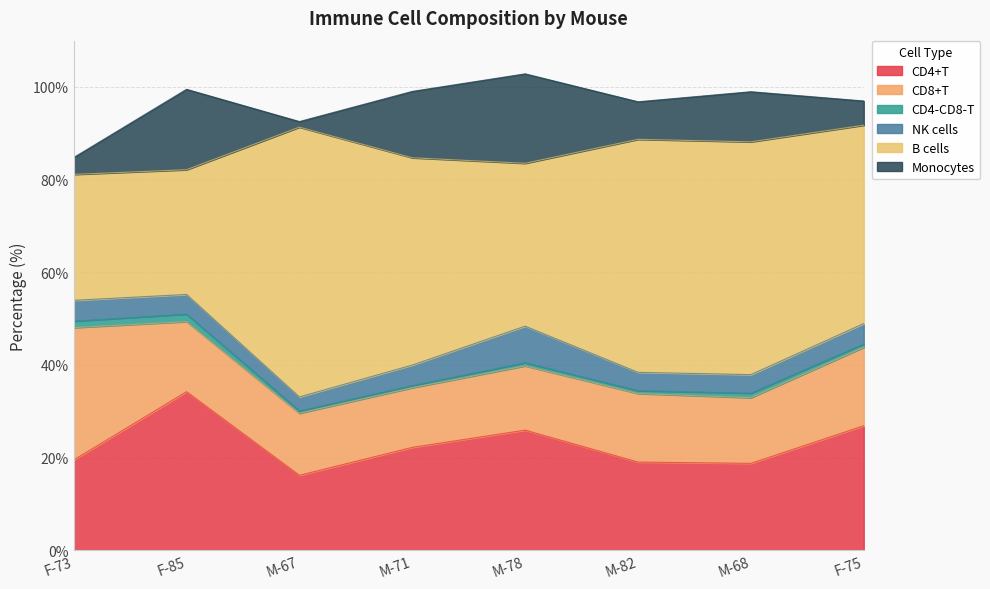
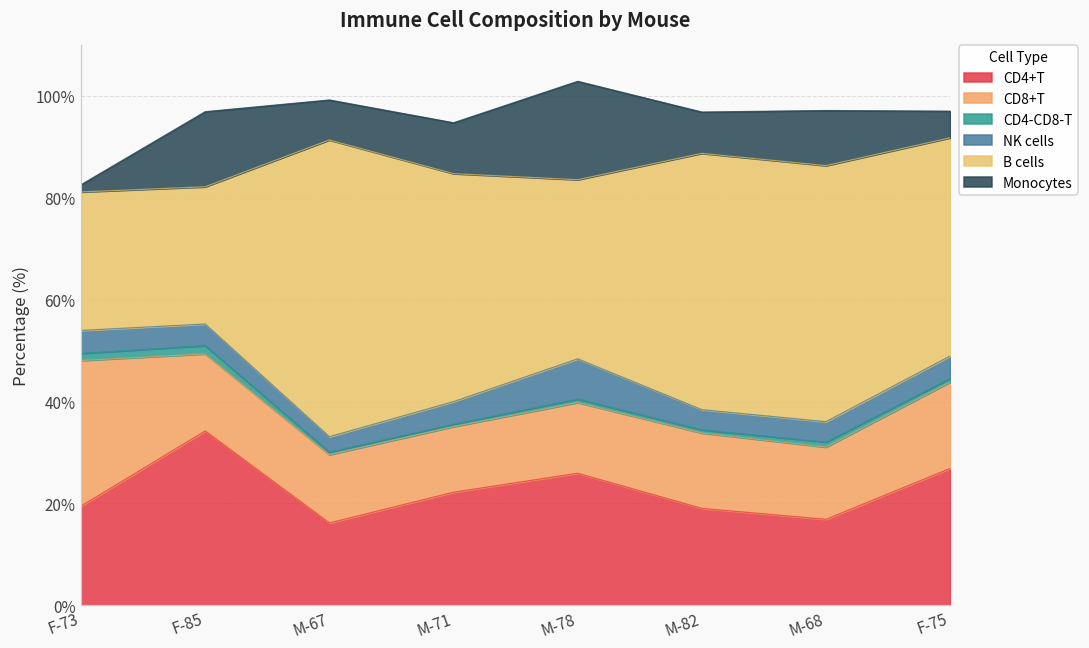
  {
    "CD4+T": {
      "F-73": "19%",
      "F-85": "34%",
      "M-67": "16%",
      "M-71": "22%",
      "M-78": "26%",
      "M-82": "19%",
-     "M-68": "19%",
+     "M-68": "17%",
      "F-75": "27%"
    },
    "Monocytes": {
-     "F-73": "4%",
-     "F-85": "17%",
-     "M-67": "1%",
-     "M-71": "14%",
+     "F-73": "1%",
+     "F-85": "15%",
+     "M-67": "8%",
+     "M-71": "10%",
      "M-78": "19%",
      "M-82": "8%",
      "M-68": "11%",
      "F-75": "5%"
    }
  }
